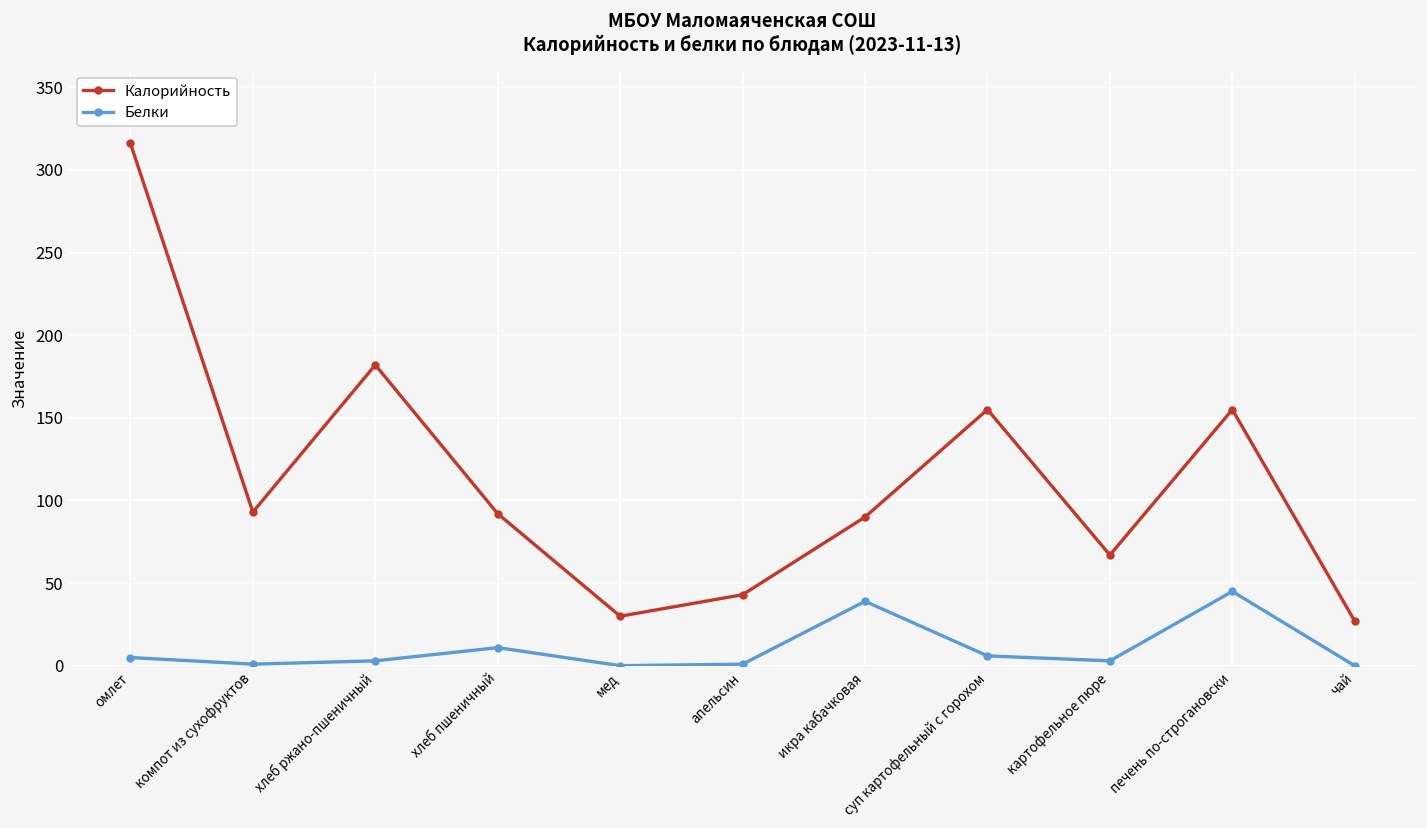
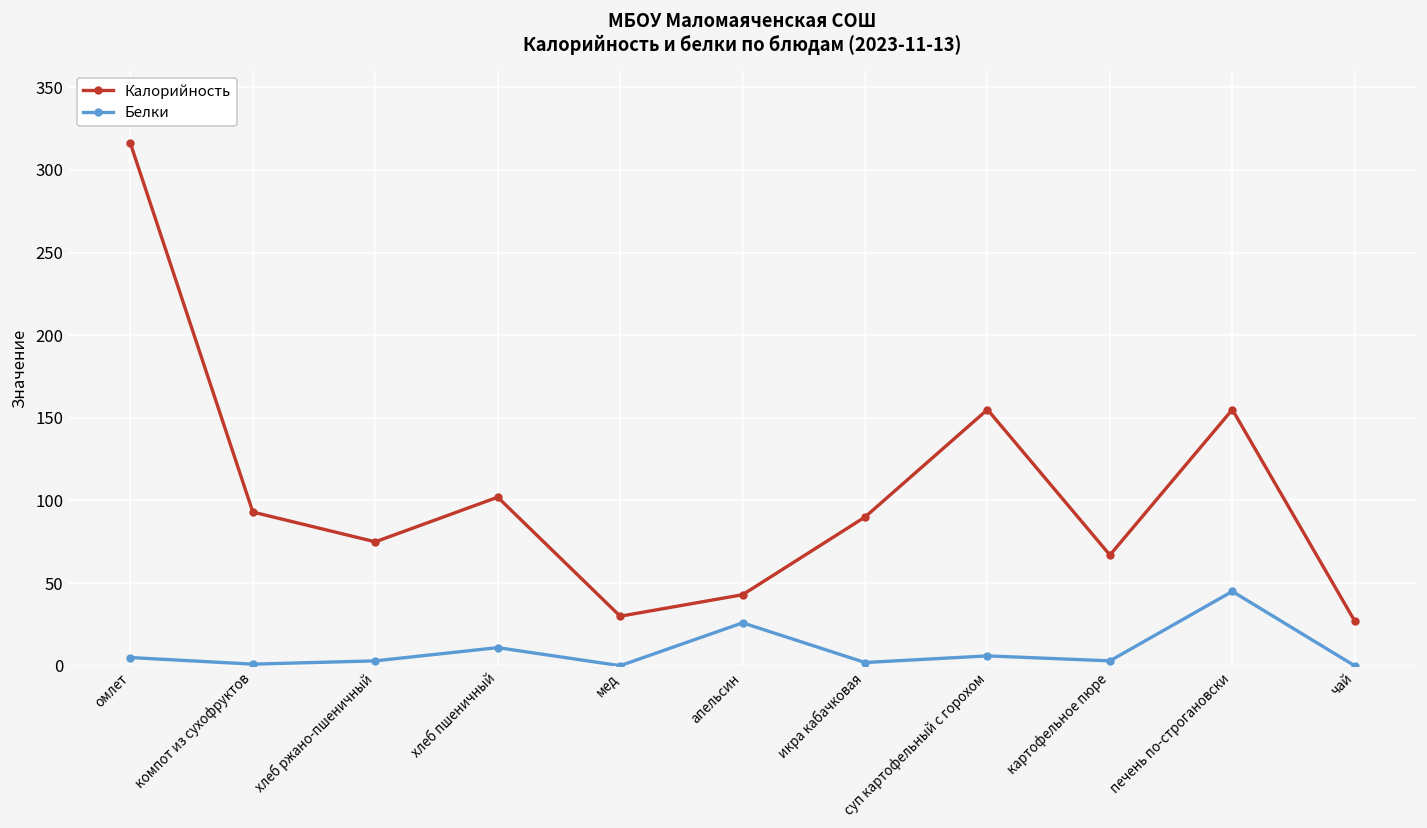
  {
    "Калорийность": {
      "омлет": 316,
      "компот из сухофруктов": 93,
-     "хлеб ржано-пшеничный": 182,
-     "хлеб пшеничный": 92,
+     "хлеб ржано-пшеничный": 75,
+     "хлеб пшеничный": 102,
      "мед": 30,
      "апельсин": 43,
      "икра кабачковая": 90,
      "суп картофельный с горохом": 155,
      "картофельное пюре": 67,
      "печень по-строгановски": 155,
      "чай": 27
    },
    "Белки": {
      "омлет": 5,
      "компот из сухофруктов": 1,
      "хлеб ржано-пшеничный": 3,
      "хлеб пшеничный": 11,
      "мед": 0,
-     "апельсин": 1,
-     "икра кабачковая": 39,
+     "апельсин": 26,
+     "икра кабачковая": 2,
      "суп картофельный с горохом": 6,
      "картофельное пюре": 3,
      "печень по-строгановски": 45,
      "чай": 0
    }
  }
